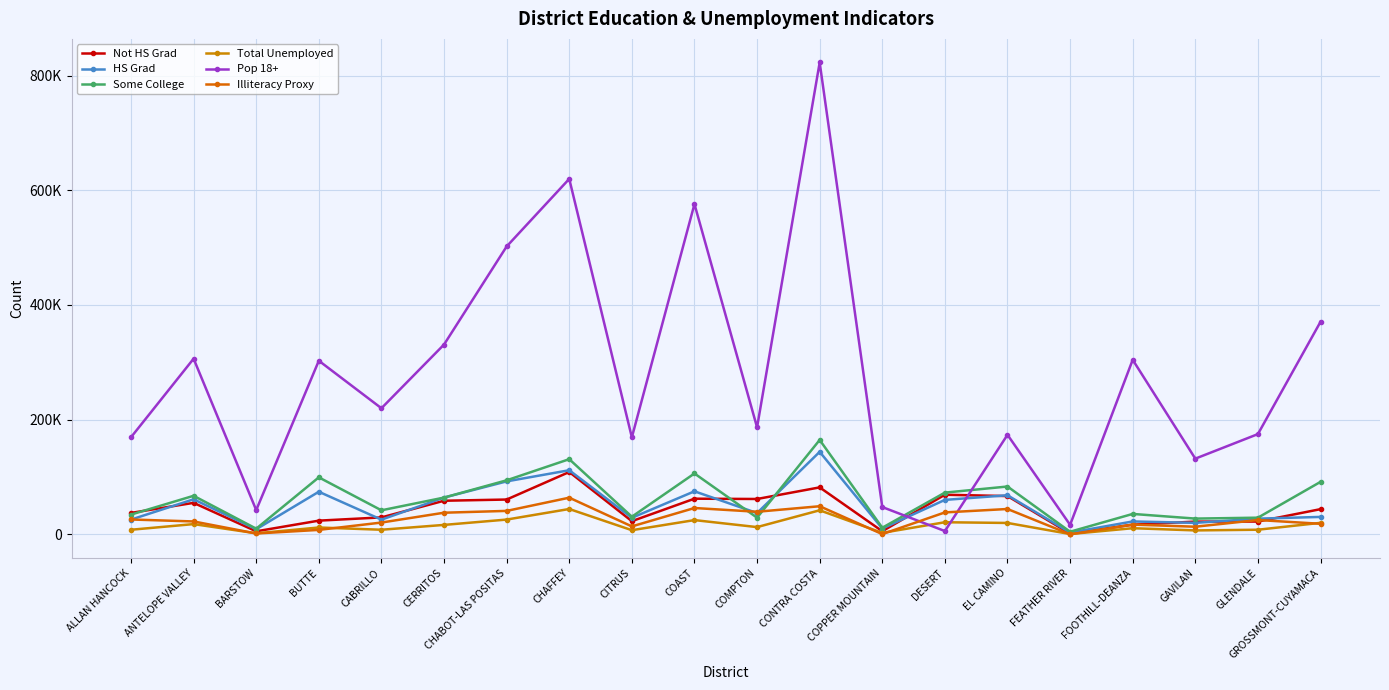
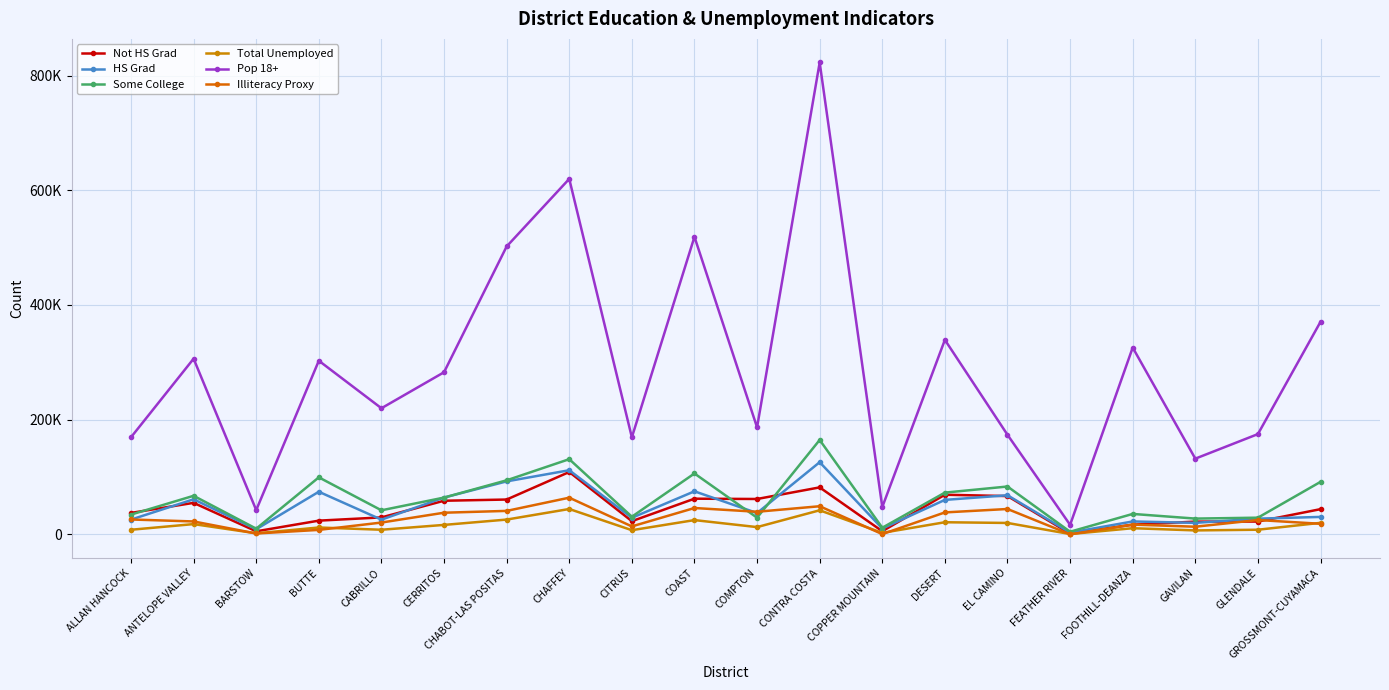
  {
    "Not HS Grad": {
      "ANTELOPE VALLEY": 60000,
      "BUTTE": 20000,
      "CERRITOS": 60000,
      "CHABOT-LAS POSITAS": 60000,
      "CITRUS": 20000,
      "COAST": 60000,
      "COMPTON": 60000,
      "CONTRA COSTA": 80000,
      "GROSSMONT-CUYAMACA": 40000
    },
    "HS Grad": {
      "ANTELOPE VALLEY": 60000,
      "BUTTE": 70000,
      "COAST": 80000,
-     "CONTRA COSTA": 140000,
+     "CONTRA COSTA": 130000,
      "DESERT": 60000,
      "FOOTHILL-DEANZA": 20000,
      "GROSSMONT-CUYAMACA": 30000
    },
    "Some College": {
      "ANTELOPE VALLEY": 70000,
      "BUTTE": 100000,
      "CABRILLO": 40000,
      "CHAFFEY": 130000,
      "COAST": 110000,
      "COMPTON": 30000,
      "CONTRA COSTA": 160000,
      "EL CAMINO": 80000,
      "FOOTHILL-DEANZA": 40000,
      "GAVILAN": 30000,
      "GROSSMONT-CUYAMACA": 90000
    },
    "Pop 18+": {
      "ALLAN HANCOCK": 170000,
      "ANTELOPE VALLEY": 310000,
      "BARSTOW": 40000,
      "BUTTE": 300000,
      "CABRILLO": 220000,
-     "CERRITOS": 330000,
+     "CERRITOS": 280000,
      "CHABOT-LAS POSITAS": 500000,
      "CHAFFEY": 620000,
      "CITRUS": 170000,
-     "COAST": 580000,
+     "COAST": 520000,
      "COMPTON": 190000,
      "CONTRA COSTA": 820000,
      "COPPER MOUNTAIN": 50000,
-     "DESERT": 10000,
+     "DESERT": 340000,
      "EL CAMINO": 170000,
      "FEATHER RIVER": 20000,
-     "FOOTHILL-DEANZA": 300000,
+     "FOOTHILL-DEANZA": 330000,
      "GAVILAN": 130000,
      "GLENDALE": 170000,
      "GROSSMONT-CUYAMACA": 370000
    }
  }
